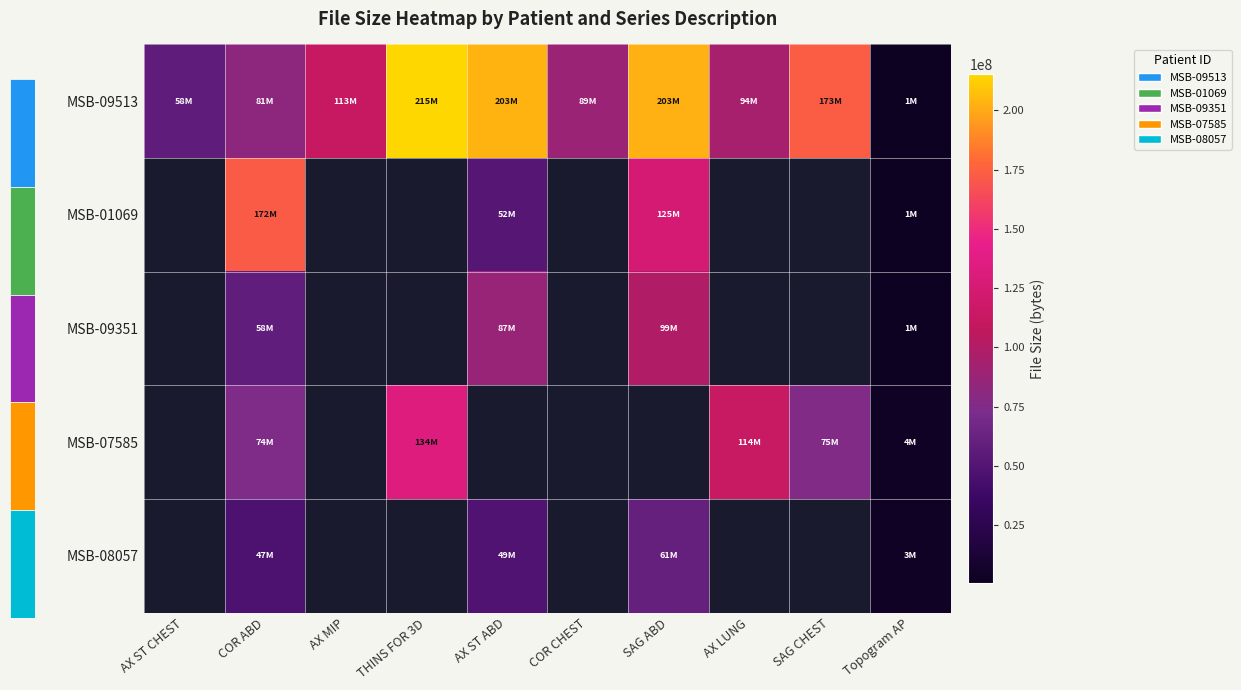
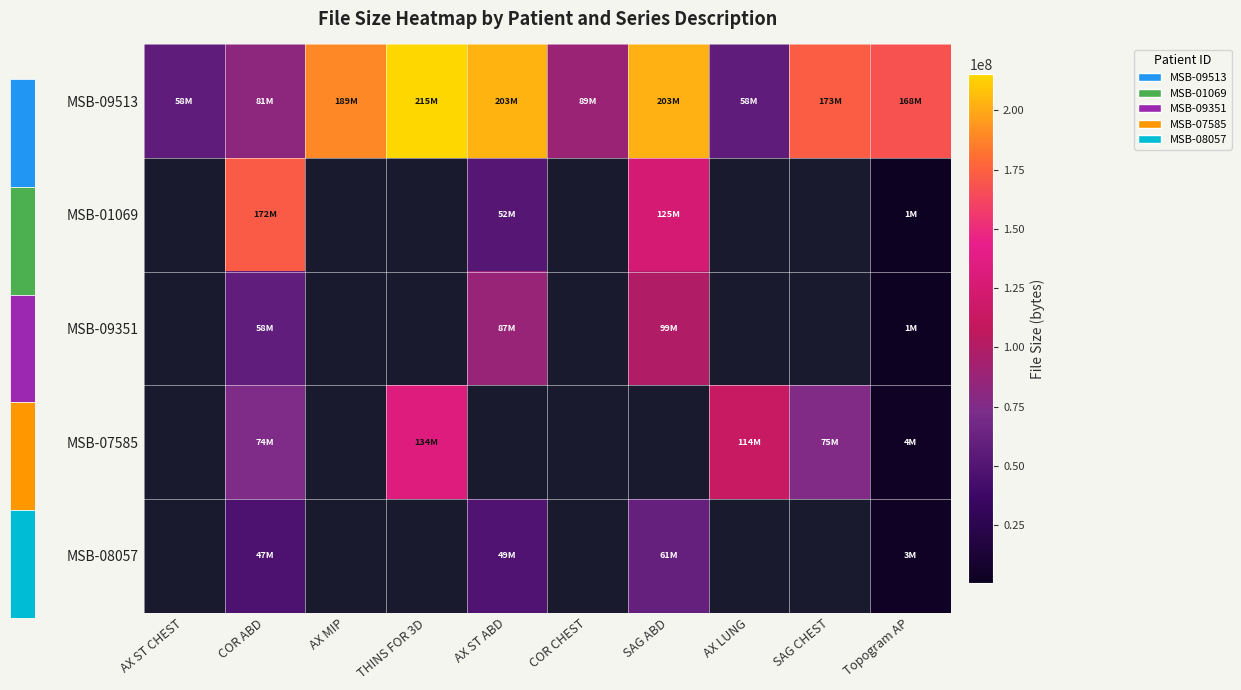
  {
    "MSB-09513": {
      "AX ST CHEST": "58M",
      "COR ABD": "81M",
-     "AX MIP": "113M",
+     "AX MIP": "189M",
      "THINS FOR 3D": "215M",
      "AX ST ABD": "203M",
      "COR CHEST": "89M",
      "SAG ABD": "203M",
-     "AX LUNG": "94M",
+     "AX LUNG": "58M",
      "SAG CHEST": "173M",
-     "Topogram AP": "1M"
+     "Topogram AP": "168M"
    },
    "MSB-01069": {
      "COR ABD": "172M",
      "AX ST ABD": "52M",
      "SAG ABD": "125M",
      "Topogram AP": "1M"
    },
    "MSB-09351": {
      "COR ABD": "58M",
      "AX ST ABD": "87M",
      "SAG ABD": "99M",
      "Topogram AP": "1M"
    },
    "MSB-07585": {
      "COR ABD": "74M",
      "THINS FOR 3D": "134M",
      "AX LUNG": "114M",
      "SAG CHEST": "75M",
      "Topogram AP": "4M"
    },
    "MSB-08057": {
      "COR ABD": "47M",
      "AX ST ABD": "49M",
      "SAG ABD": "61M",
      "Topogram AP": "3M"
    }
  }
